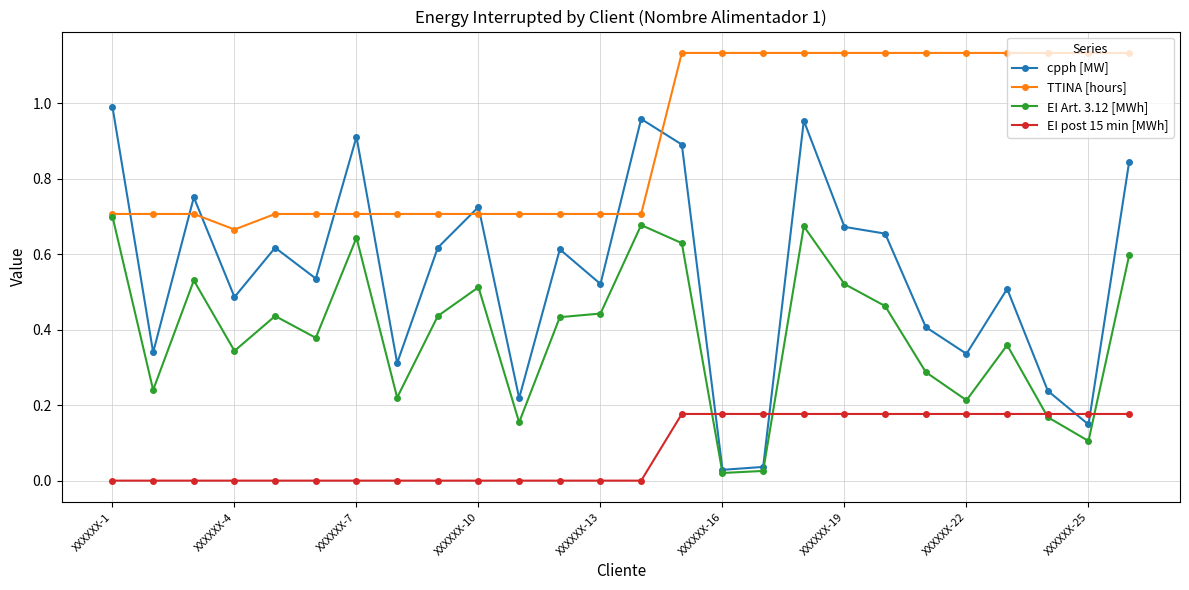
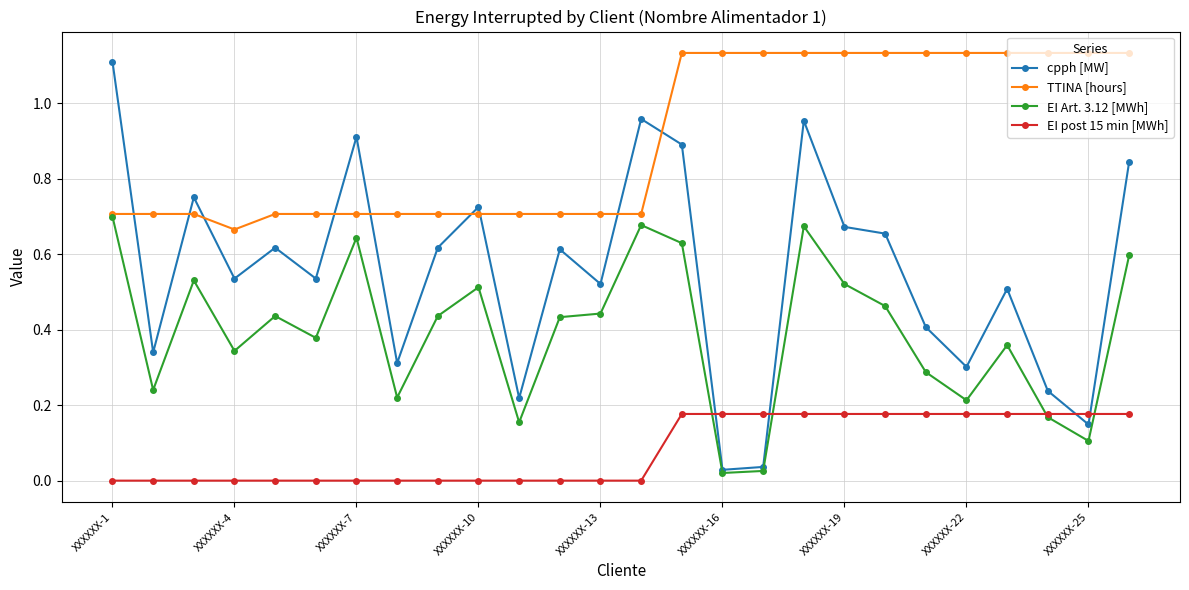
  {
    "cpph [MW]": {
-     "XXXXXX-1": 0.99,
-     "XXXXXX-4": 0.49,
+     "XXXXXX-1": 1.11,
+     "XXXXXX-4": 0.54,
      "XXXXXX-7": 0.91,
      "XXXXXX-10": 0.73,
      "XXXXXX-13": 0.52,
      "XXXXXX-16": 0.03,
      "XXXXXX-19": 0.67,
-     "XXXXXX-22": 0.34,
+     "XXXXXX-22": 0.30,
      "XXXXXX-25": 0.15
    },
    "TTINA [hours]": {
      "XXXXXX-1": 0.71,
      "XXXXXX-4": 0.67,
      "XXXXXX-7": 0.71,
      "XXXXXX-10": 0.71,
      "XXXXXX-13": 0.71,
      "XXXXXX-16": 1.13,
      "XXXXXX-19": 1.13,
      "XXXXXX-22": 1.13
    },
    "EI Art. 3.12 [MWh]": {
      "XXXXXX-1": 0.70,
      "XXXXXX-4": 0.34,
      "XXXXXX-7": 0.64,
      "XXXXXX-10": 0.51,
      "XXXXXX-13": 0.44,
      "XXXXXX-16": 0.02,
      "XXXXXX-19": 0.52,
      "XXXXXX-22": 0.21,
      "XXXXXX-25": 0.11
    },
    "EI post 15 min [MWh]": {
      "XXXXXX-1": 0.00,
      "XXXXXX-4": 0.00,
      "XXXXXX-7": 0.00,
      "XXXXXX-10": 0.00,
      "XXXXXX-13": 0.00,
      "XXXXXX-16": 0.18,
      "XXXXXX-19": 0.18,
      "XXXXXX-22": 0.18,
      "XXXXXX-25": 0.18
    }
  }
